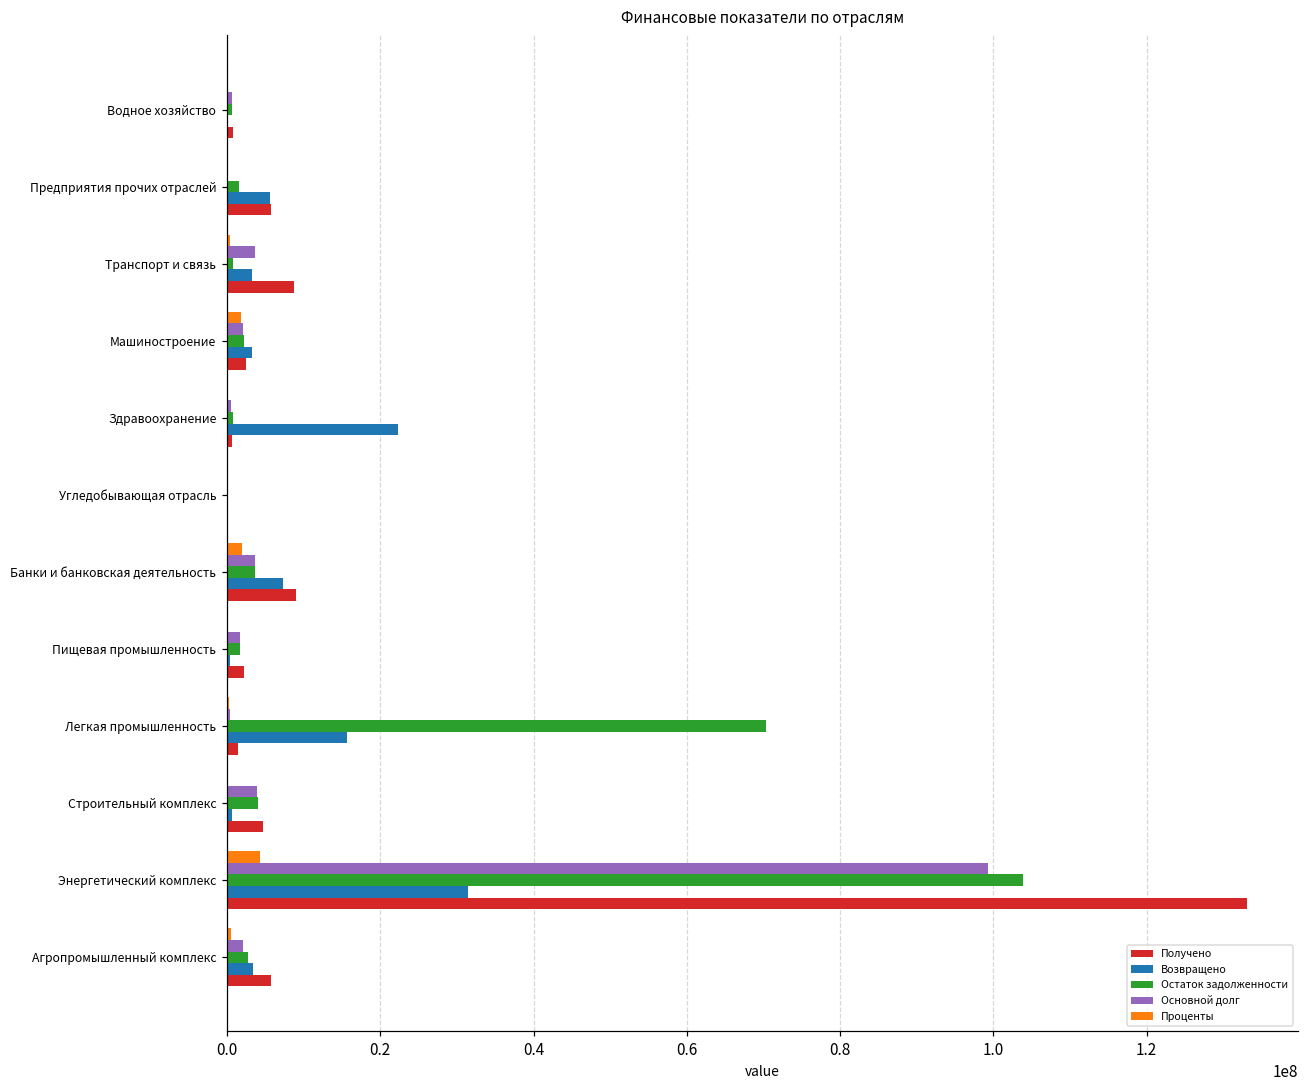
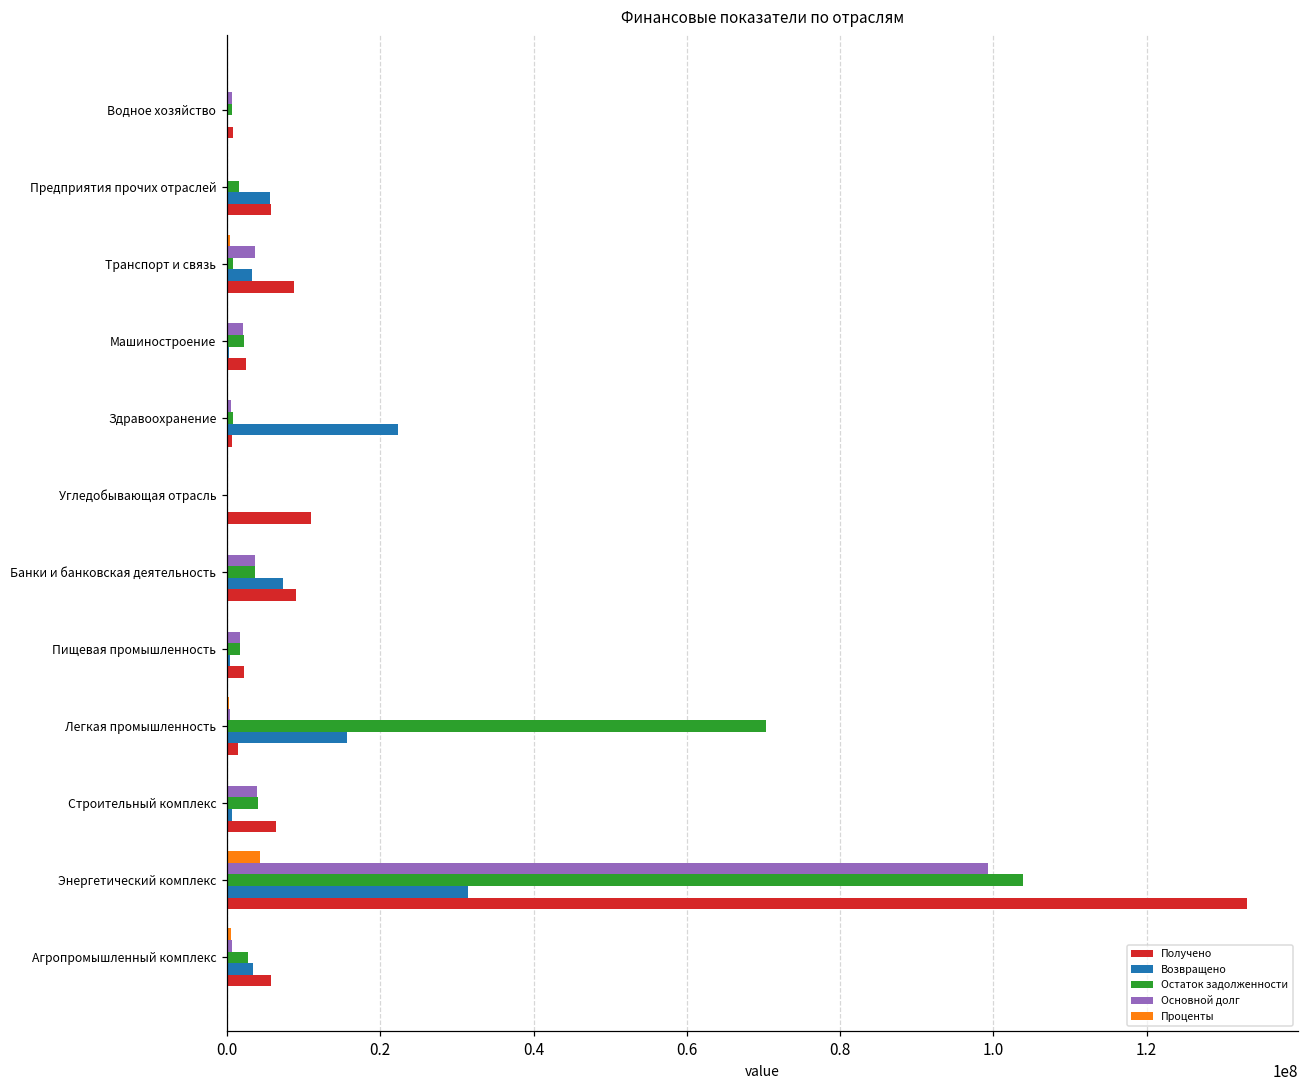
  {
    "Получено": {
      "Водное хозяйство": 1000000,
      "Предприятия прочих отраслей": 6000000,
      "Транспорт и связь": 9000000,
      "Машиностроение": 2000000,
      "Здравоохранение": 1000000,
-     "Угледобывающая отрасль": 0,
+     "Угледобывающая отрасль": 11000000,
      "Банки и банковская деятельность": 9000000,
      "Пищевая промышленность": 2000000,
      "Легкая промышленность": 1000000,
-     "Строительный комплекс": 5000000,
+     "Строительный комплекс": 6000000,
      "Энергетический комплекс": 133000000,
      "Агропромышленный комплекс": 6000000
    },
    "Возвращено": {
      "Предприятия прочих отраслей": 6000000,
      "Транспорт и связь": 3000000,
-     "Машиностроение": 3000000,
+     "Машиностроение": 0,
      "Здравоохранение": 22000000,
      "Банки и банковская деятельность": 7000000,
      "Пищевая промышленность": 0,
      "Легкая промышленность": 16000000,
      "Строительный комплекс": 1000000,
      "Энергетический комплекс": 31000000,
      "Агропромышленный комплекс": 3000000
    },
    "Остаток задолженности": {
      "Водное хозяйство": 1000000,
      "Предприятия прочих отраслей": 2000000,
      "Транспорт и связь": 1000000,
      "Машиностроение": 2000000,
      "Здравоохранение": 1000000,
      "Банки и банковская деятельность": 4000000,
      "Пищевая промышленность": 2000000,
      "Легкая промышленность": 70000000,
      "Строительный комплекс": 4000000,
      "Энергетический комплекс": 104000000,
      "Агропромышленный комплекс": 3000000
    },
    "Основной долг": {
      "Водное хозяйство": 1000000,
      "Транспорт и связь": 4000000,
      "Машиностроение": 2000000,
      "Здравоохранение": 1000000,
      "Банки и банковская деятельность": 4000000,
      "Пищевая промышленность": 2000000,
      "Легкая промышленность": 0,
      "Строительный комплекс": 4000000,
      "Энергетический комплекс": 99000000,
-     "Агропромышленный комплекс": 2000000
+     "Агропромышленный комплекс": 1000000
    },
    "Проценты": {
      "Транспорт и связь": 0,
-     "Машиностроение": 2000000,
-     "Банки и банковская деятельность": 2000000,
+     "Машиностроение": 0,
+     "Банки и банковская деятельность": 0,
      "Энергетический комплекс": 4000000,
      "Агропромышленный комплекс": 1000000
    }
  }
